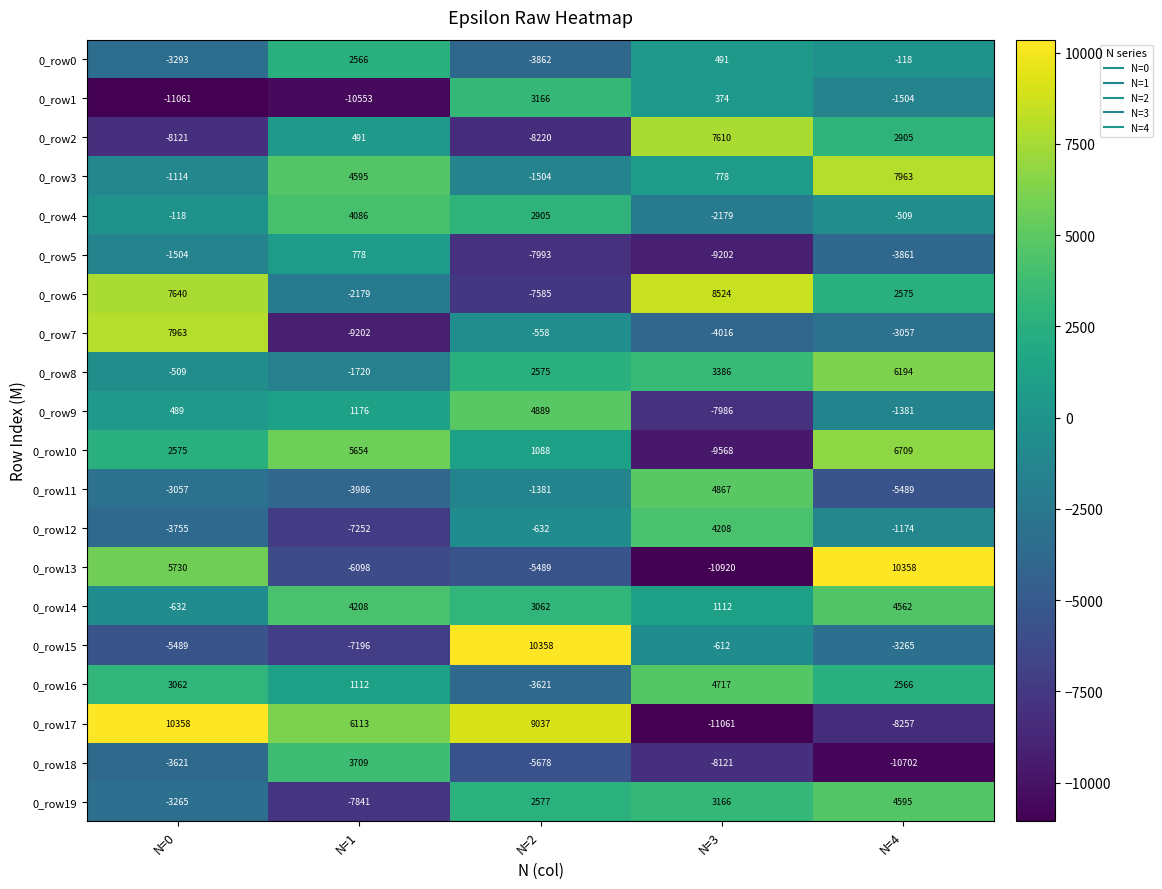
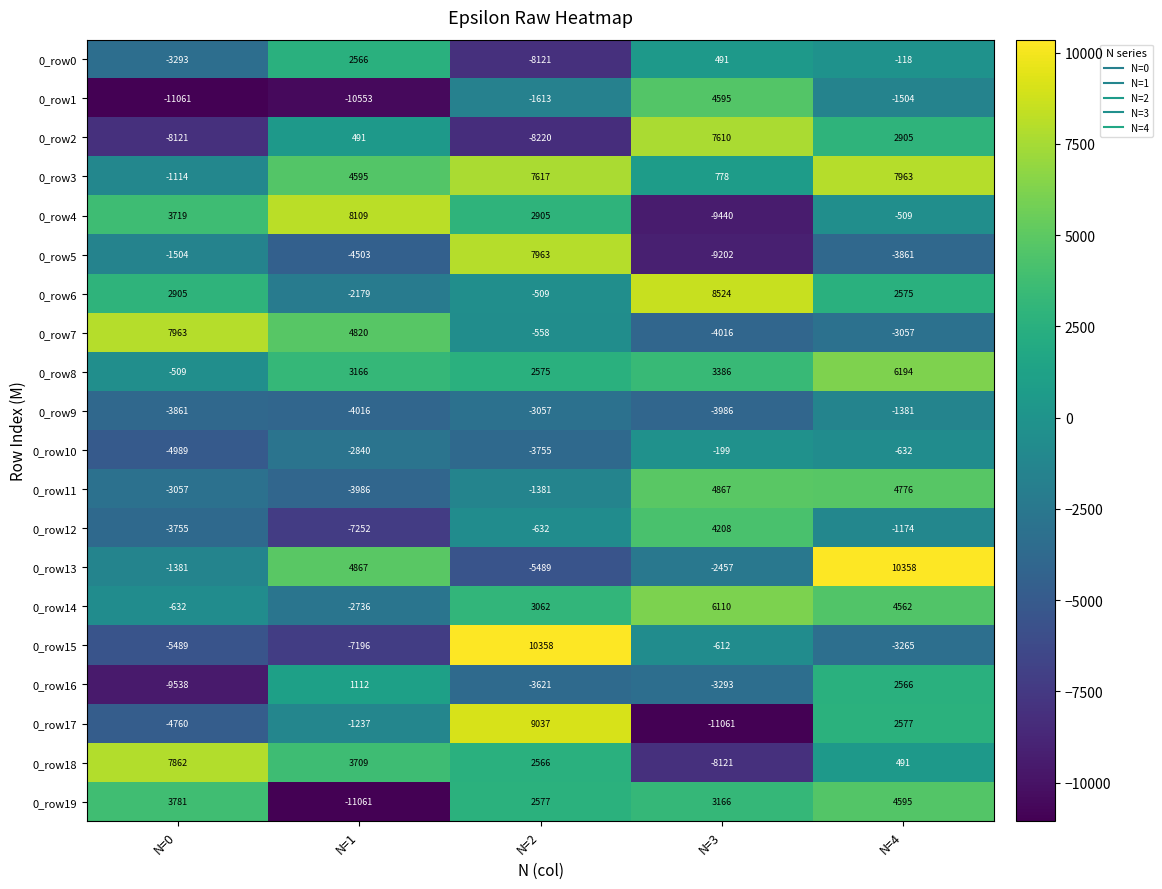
  {
    "0_row0": {
      "N=0": -3293,
      "N=1": 2566,
-     "N=2": -3862,
+     "N=2": -8121,
      "N=3": 491,
      "N=4": -118
    },
    "0_row1": {
      "N=0": -11061,
      "N=1": -10553,
-     "N=2": 3166,
-     "N=3": 374,
+     "N=2": -1613,
+     "N=3": 4595,
      "N=4": -1504
    },
    "0_row2": {
      "N=0": -8121,
      "N=1": 491,
      "N=2": -8220,
      "N=3": 7610,
      "N=4": 2905
    },
    "0_row3": {
      "N=0": -1114,
      "N=1": 4595,
-     "N=2": -1504,
+     "N=2": 7617,
      "N=3": 778,
      "N=4": 7963
    },
    "0_row4": {
-     "N=0": -118,
-     "N=1": 4086,
+     "N=0": 3719,
+     "N=1": 8109,
      "N=2": 2905,
-     "N=3": -2179,
+     "N=3": -9440,
      "N=4": -509
    },
    "0_row5": {
      "N=0": -1504,
-     "N=1": 778,
-     "N=2": -7993,
+     "N=1": -4503,
+     "N=2": 7963,
      "N=3": -9202,
      "N=4": -3861
    },
    "0_row6": {
-     "N=0": 7640,
+     "N=0": 2905,
      "N=1": -2179,
-     "N=2": -7585,
+     "N=2": -509,
      "N=3": 8524,
      "N=4": 2575
    },
    "0_row7": {
      "N=0": 7963,
-     "N=1": -9202,
+     "N=1": 4820,
      "N=2": -558,
      "N=3": -4016,
      "N=4": -3057
    },
    "0_row8": {
      "N=0": -509,
-     "N=1": -1720,
+     "N=1": 3166,
      "N=2": 2575,
      "N=3": 3386,
      "N=4": 6194
    },
    "0_row9": {
-     "N=0": 489,
-     "N=1": 1176,
-     "N=2": 4889,
-     "N=3": -7986,
+     "N=0": -3861,
+     "N=1": -4016,
+     "N=2": -3057,
+     "N=3": -3986,
      "N=4": -1381
    },
    "0_row10": {
-     "N=0": 2575,
-     "N=1": 5654,
-     "N=2": 1088,
-     "N=3": -9568,
-     "N=4": 6709
+     "N=0": -4989,
+     "N=1": -2840,
+     "N=2": -3755,
+     "N=3": -199,
+     "N=4": -632
    },
    "0_row11": {
      "N=0": -3057,
      "N=1": -3986,
      "N=2": -1381,
      "N=3": 4867,
-     "N=4": -5489
+     "N=4": 4776
    },
    "0_row12": {
      "N=0": -3755,
      "N=1": -7252,
      "N=2": -632,
      "N=3": 4208,
      "N=4": -1174
    },
    "0_row13": {
-     "N=0": 5730,
-     "N=1": -6098,
+     "N=0": -1381,
+     "N=1": 4867,
      "N=2": -5489,
-     "N=3": -10920,
+     "N=3": -2457,
      "N=4": 10358
    },
    "0_row14": {
      "N=0": -632,
-     "N=1": 4208,
+     "N=1": -2736,
      "N=2": 3062,
-     "N=3": 1112,
+     "N=3": 6110,
      "N=4": 4562
    },
    "0_row15": {
      "N=0": -5489,
      "N=1": -7196,
      "N=2": 10358,
      "N=3": -612,
      "N=4": -3265
    },
    "0_row16": {
-     "N=0": 3062,
+     "N=0": -9538,
      "N=1": 1112,
      "N=2": -3621,
-     "N=3": 4717,
+     "N=3": -3293,
      "N=4": 2566
    },
    "0_row17": {
-     "N=0": 10358,
-     "N=1": 6113,
+     "N=0": -4760,
+     "N=1": -1237,
      "N=2": 9037,
      "N=3": -11061,
-     "N=4": -8257
+     "N=4": 2577
    },
    "0_row18": {
-     "N=0": -3621,
+     "N=0": 7862,
      "N=1": 3709,
-     "N=2": -5678,
+     "N=2": 2566,
      "N=3": -8121,
-     "N=4": -10702
+     "N=4": 491
    },
    "0_row19": {
-     "N=0": -3265,
-     "N=1": -7841,
+     "N=0": 3781,
+     "N=1": -11061,
      "N=2": 2577,
      "N=3": 3166,
      "N=4": 4595
    }
  }
